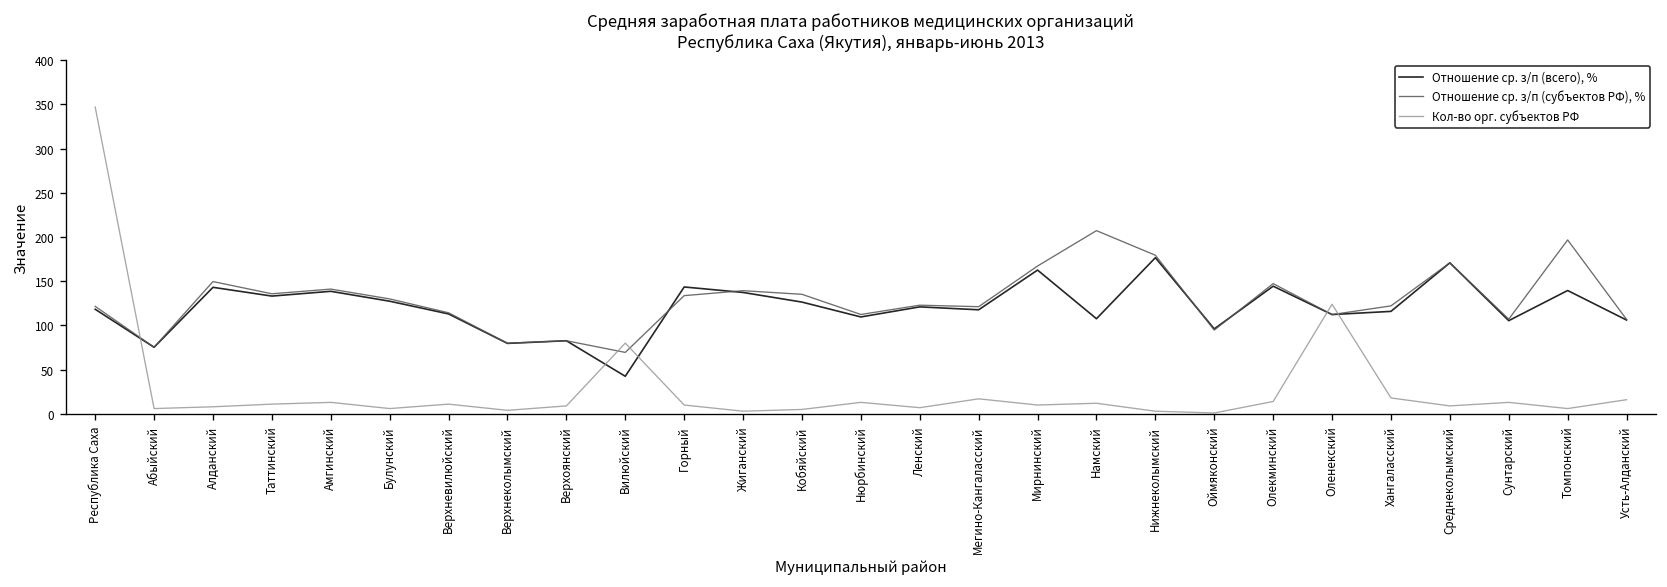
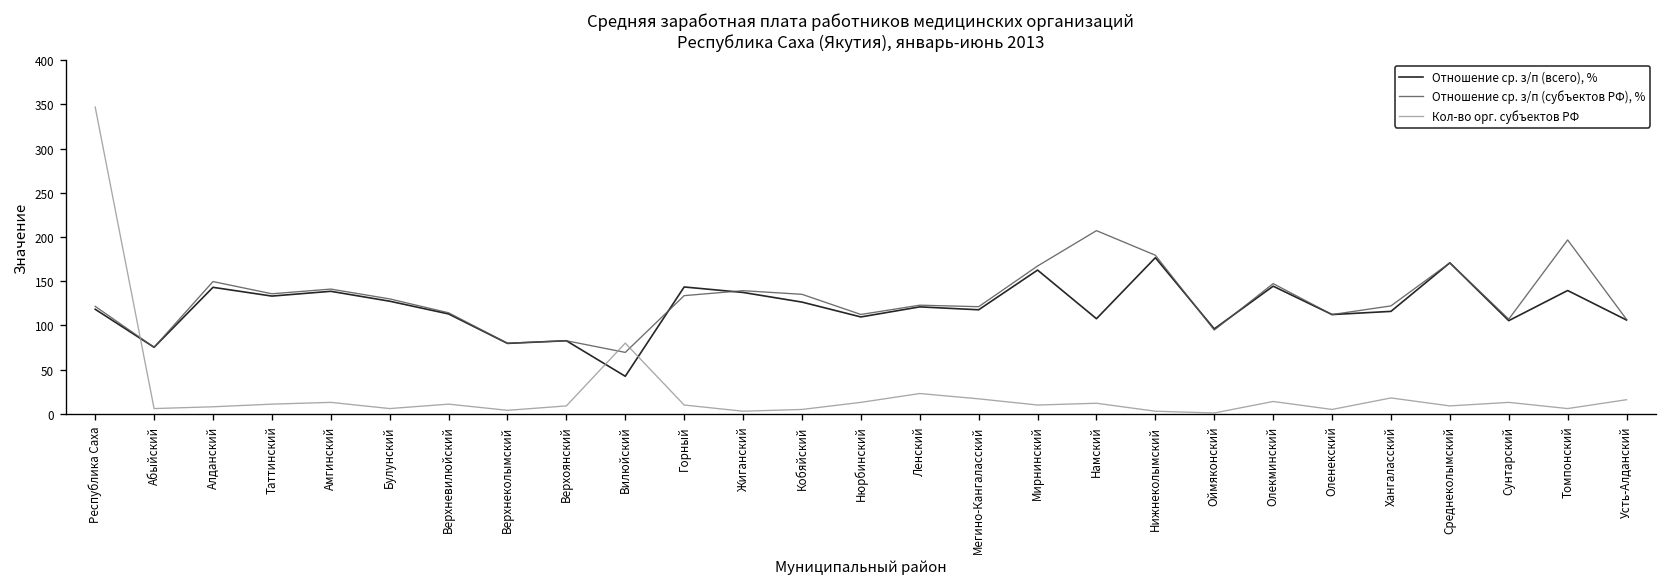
  {
    "Отношение ср. з/п (всего), %": {
      "Алданский": 140,
      "Вилюйский": 40,
      "Горный": 140,
      "Кобяйский": 130,
      "Мегино-Кангаласский": 120,
      "Мирнинский": 160,
      "Намский": 110,
      "Хангаласский": 120,
      "Томпонский": 140
    },
    "Отношение ср. з/п (субъектов РФ), %": {
      "Алданский": 150,
      "Вилюйский": 70,
      "Горный": 130,
      "Кобяйский": 140,
      "Мегино-Кангаласский": 120,
      "Мирнинский": 170,
      "Намский": 210,
      "Хангаласский": 120,
      "Томпонский": 200
    },
    "Кол-во орг. субъектов РФ": {
      "Республика Саха": 350,
      "Абыйский": 10,
      "Алданский": 10,
      "Таттинский": 10,
      "Амгинский": 10,
      "Булунский": 10,
      "Верхневилюйский": 10,
      "Верхнеколымский": 0,
      "Верхоянский": 10,
      "Вилюйский": 80,
      "Горный": 10,
      "Жиганский": 0,
      "Кобяйский": 10,
      "Нюрбинский": 10,
-     "Ленский": 10,
+     "Ленский": 20,
      "Мегино-Кангаласский": 20,
      "Мирнинский": 10,
      "Намский": 10,
      "Нижнеколымский": 0,
      "Оймяконский": 0,
      "Олекминский": 10,
-     "Оленекский": 120,
+     "Оленекский": 10,
      "Хангаласский": 20,
      "Среднеколымский": 10,
      "Сунтарский": 10,
      "Томпонский": 10,
      "Усть-Алданский": 20
    }
  }
